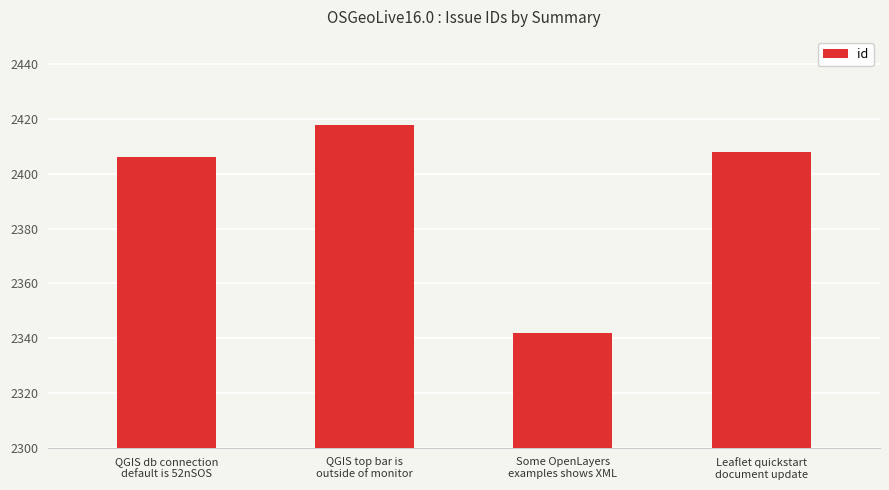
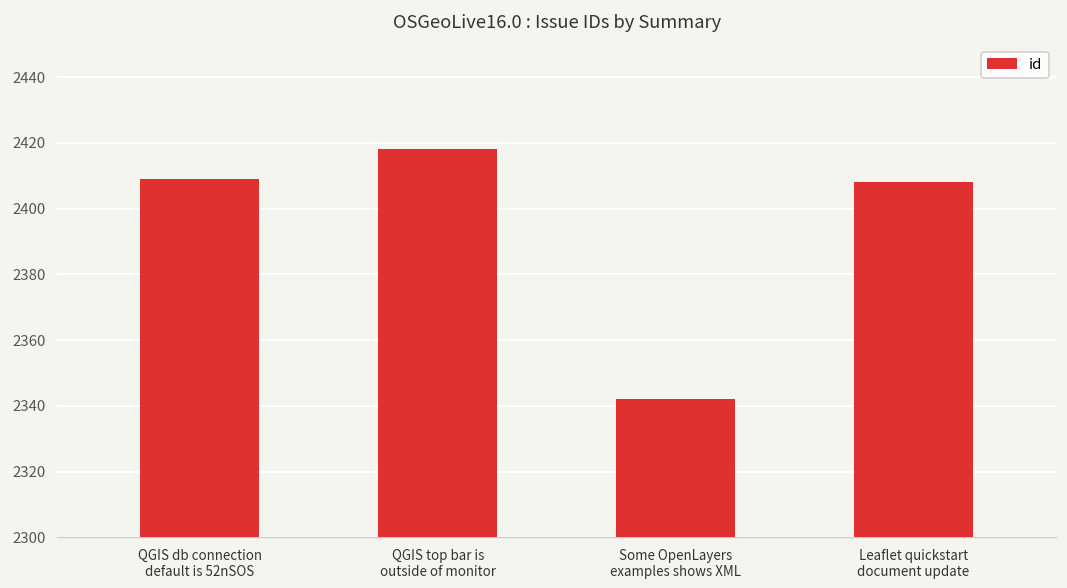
  {
-   "QGIS db connection default is 52nSOS": 2406,
+   "QGIS db connection default is 52nSOS": 2409,
    "QGIS top bar is outside of monitor": 2418,
    "Some OpenLayers examples shows XML": 2342,
    "Leaflet quickstart document update": 2408
  }
